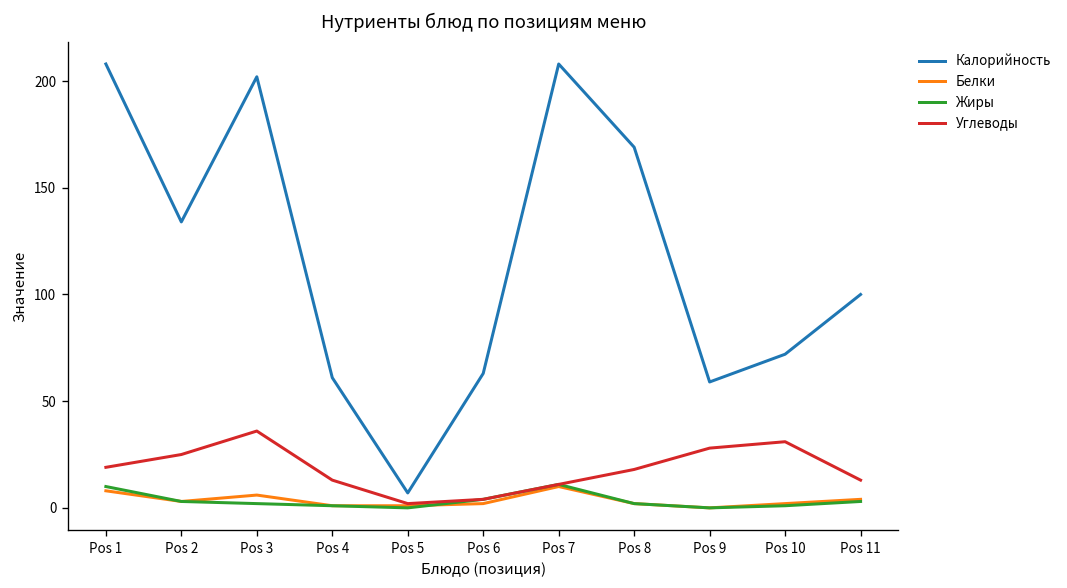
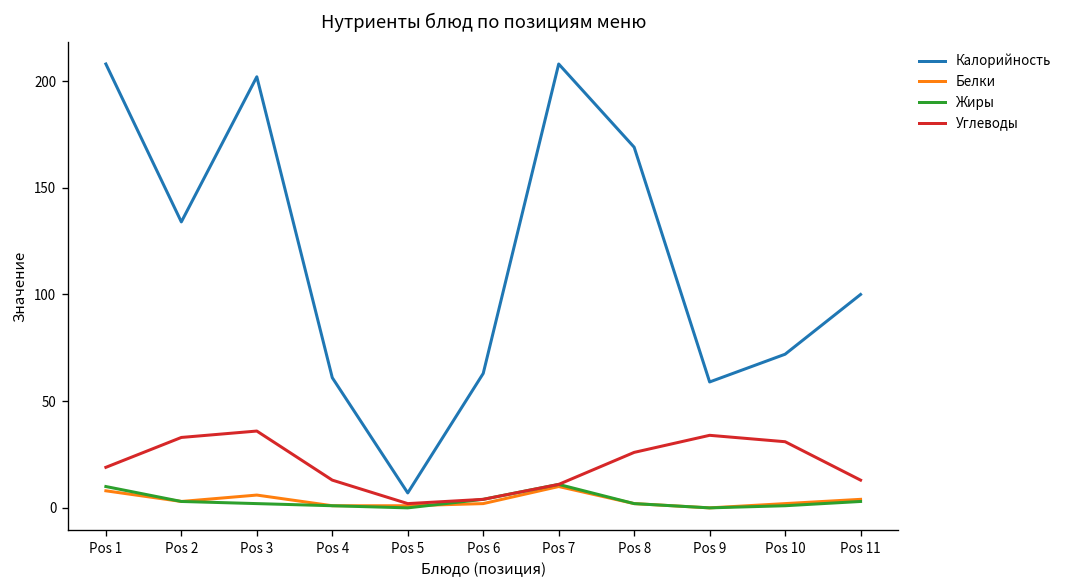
  {
    "Калорийность": {
      "Pos 1": 208,
      "Pos 2": 134,
      "Pos 3": 202,
      "Pos 4": 61,
      "Pos 5": 7,
      "Pos 6": 63,
      "Pos 7": 208,
      "Pos 8": 169,
      "Pos 9": 59,
      "Pos 10": 72,
      "Pos 11": 100
    },
    "Белки": {
      "Pos 1": 8,
      "Pos 3": 6,
      "Pos 6": 2
    },
    "Жиры": {
      "Pos 1": 10,
      "Pos 3": 2
    },
    "Углеводы": {
      "Pos 1": 19,
-     "Pos 2": 25,
+     "Pos 2": 33,
      "Pos 3": 36,
      "Pos 4": 13,
-     "Pos 8": 18,
-     "Pos 9": 28,
+     "Pos 8": 26,
+     "Pos 9": 34,
      "Pos 10": 31,
      "Pos 11": 13
    }
  }
